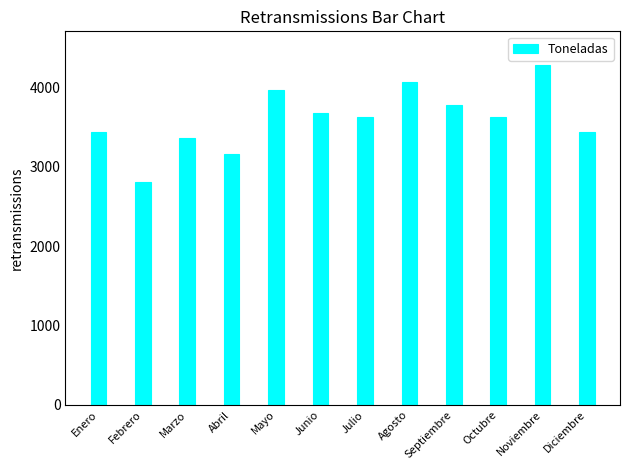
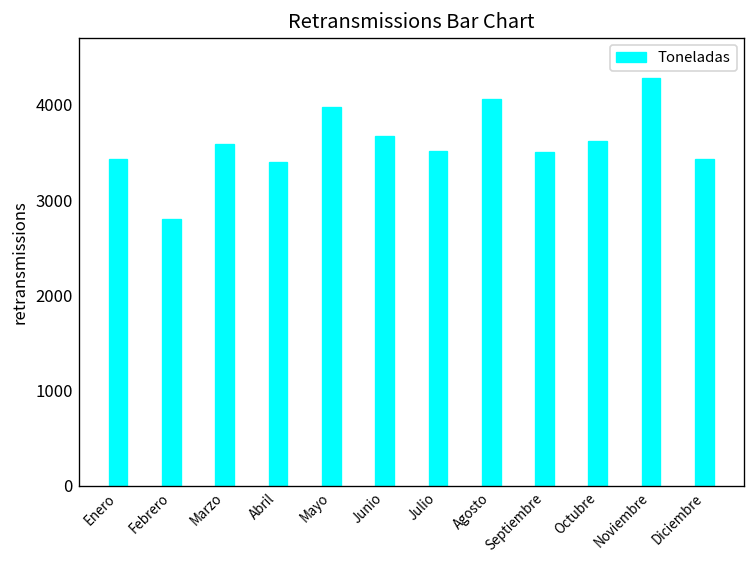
  {
    "Enero": 3400,
    "Febrero": 2800,
-   "Marzo": 3400,
-   "Abril": 3200,
+   "Marzo": 3600,
+   "Abril": 3400,
    "Mayo": 4000,
    "Junio": 3700,
-   "Julio": 3600,
+   "Julio": 3500,
    "Agosto": 4100,
-   "Septiembre": 3800,
+   "Septiembre": 3500,
    "Octubre": 3600,
    "Noviembre": 4300,
    "Diciembre": 3400
  }
